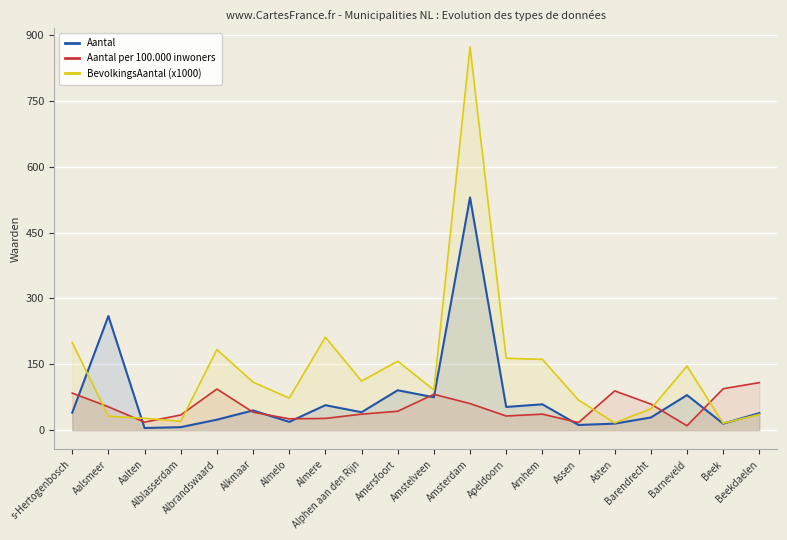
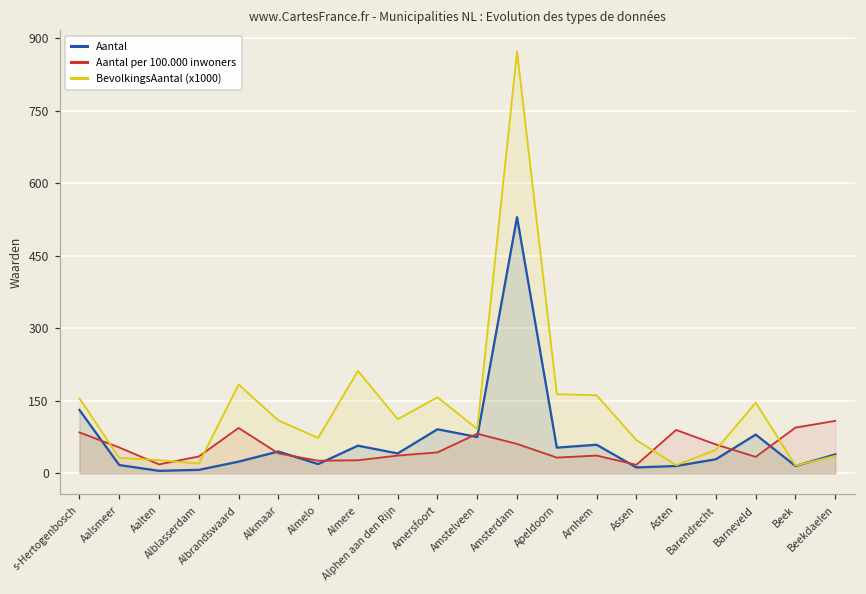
  {
    "Aantal": {
-     "s-Hertogenbosch": 40,
-     "Aalsmeer": 260,
+     "s-Hertogenbosch": 130,
+     "Aalsmeer": 20,
      "Aalten": 10,
      "Alblasserdam": 10,
      "Albrandswaard": 20,
      "Almelo": 20,
      "Almere": 60,
      "Amersfoort": 90,
      "Amstelveen": 80,
      "Amsterdam": 530,
      "Apeldoorn": 50,
      "Arnhem": 60,
      "Barendrecht": 30,
      "Barneveld": 80
    },
    "Aantal per 100.000 inwoners": {
      "s-Hertogenbosch": 80,
      "Aalsmeer": 50,
      "Aalten": 20,
      "Alblasserdam": 30,
      "Albrandswaard": 90,
      "Almelo": 30,
      "Almere": 30,
      "Amersfoort": 40,
      "Amstelveen": 80,
      "Amsterdam": 60,
      "Apeldoorn": 30,
      "Arnhem": 40,
      "Asten": 90,
      "Barendrecht": 60,
-     "Barneveld": 10,
+     "Barneveld": 30,
      "Beek": 90,
      "Beekdaelen": 110
    },
    "BevolkingsAantal (x1000)": {
-     "s-Hertogenbosch": 200,
+     "s-Hertogenbosch": 160,
      "Aalsmeer": 30,
      "Aalten": 30,
      "Alblasserdam": 20,
      "Albrandswaard": 180,
      "Alkmaar": 110,
      "Almelo": 70,
      "Almere": 210,
      "Alphen aan den Rijn": 110,
      "Amersfoort": 160,
      "Amstelveen": 90,
      "Amsterdam": 870,
      "Apeldoorn": 160,
      "Arnhem": 160,
      "Assen": 70,
      "Barendrecht": 50,
      "Barneveld": 150
    }
  }
